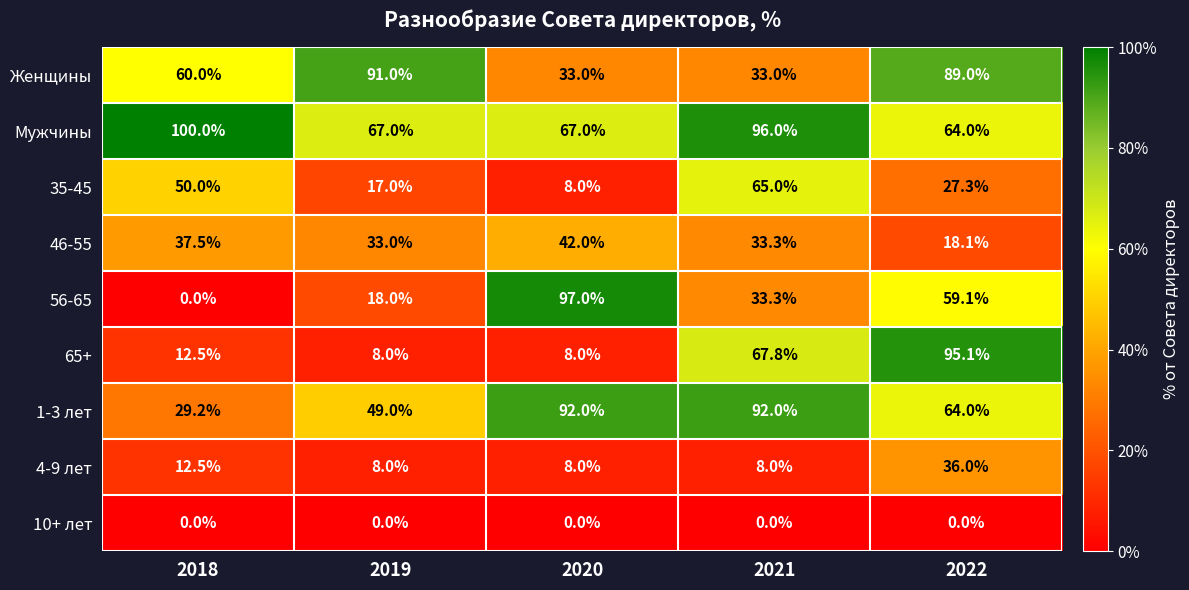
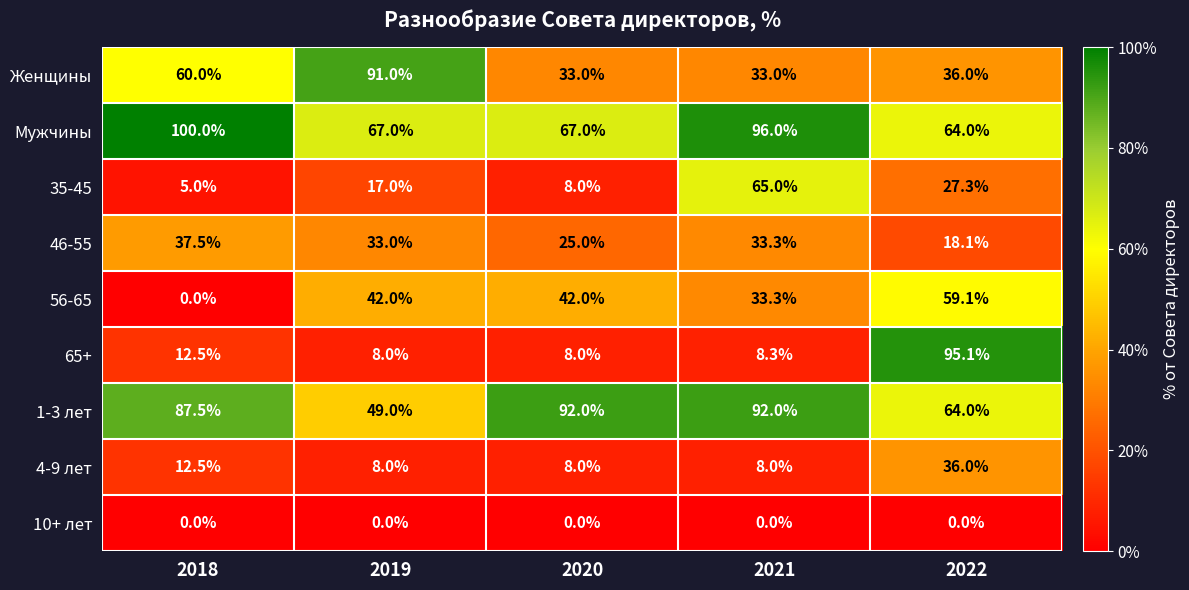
  {
    "Женщины": {
      "2018": "60.0%",
      "2019": "91.0%",
      "2020": "33.0%",
      "2021": "33.0%",
-     "2022": "89.0%"
+     "2022": "36.0%"
    },
    "Мужчины": {
      "2018": "100.0%",
      "2019": "67.0%",
      "2020": "67.0%",
      "2021": "96.0%",
      "2022": "64.0%"
    },
    "35-45": {
-     "2018": "50.0%",
+     "2018": "5.0%",
      "2019": "17.0%",
      "2020": "8.0%",
      "2021": "65.0%",
      "2022": "27.3%"
    },
    "46-55": {
      "2018": "37.5%",
      "2019": "33.0%",
-     "2020": "42.0%",
+     "2020": "25.0%",
      "2021": "33.3%",
      "2022": "18.1%"
    },
    "56-65": {
      "2018": "0.0%",
-     "2019": "18.0%",
-     "2020": "97.0%",
+     "2019": "42.0%",
+     "2020": "42.0%",
      "2021": "33.3%",
      "2022": "59.1%"
    },
    "65+": {
      "2018": "12.5%",
      "2019": "8.0%",
      "2020": "8.0%",
-     "2021": "67.8%",
+     "2021": "8.3%",
      "2022": "95.1%"
    },
    "1-3 лет": {
-     "2018": "29.2%",
+     "2018": "87.5%",
      "2019": "49.0%",
      "2020": "92.0%",
      "2021": "92.0%",
      "2022": "64.0%"
    },
    "4-9 лет": {
      "2018": "12.5%",
      "2019": "8.0%",
      "2020": "8.0%",
      "2021": "8.0%",
      "2022": "36.0%"
    },
    "10+ лет": {
      "2018": "0.0%",
      "2019": "0.0%",
      "2020": "0.0%",
      "2021": "0.0%",
      "2022": "0.0%"
    }
  }
